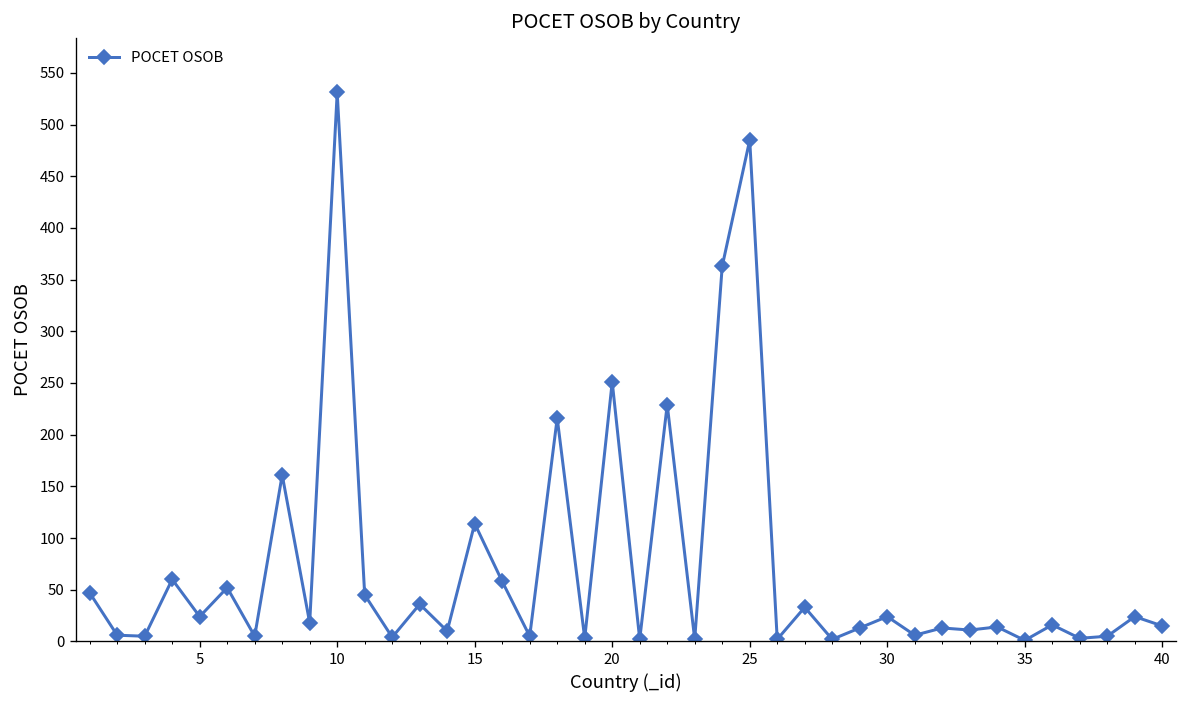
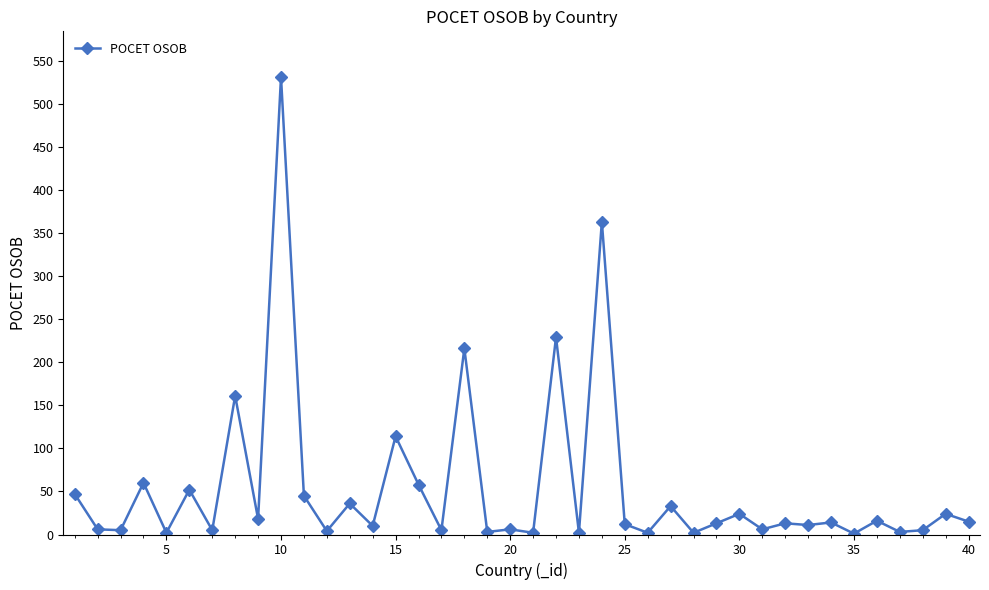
  {
-   "5": 20,
+   "5": 0,
    "10": 530,
    "15": 110,
-   "20": 250,
-   "25": 490,
+   "20": 10,
+   "25": 10,
    "30": 20,
    "35": 0,
    "40": 20
  }
